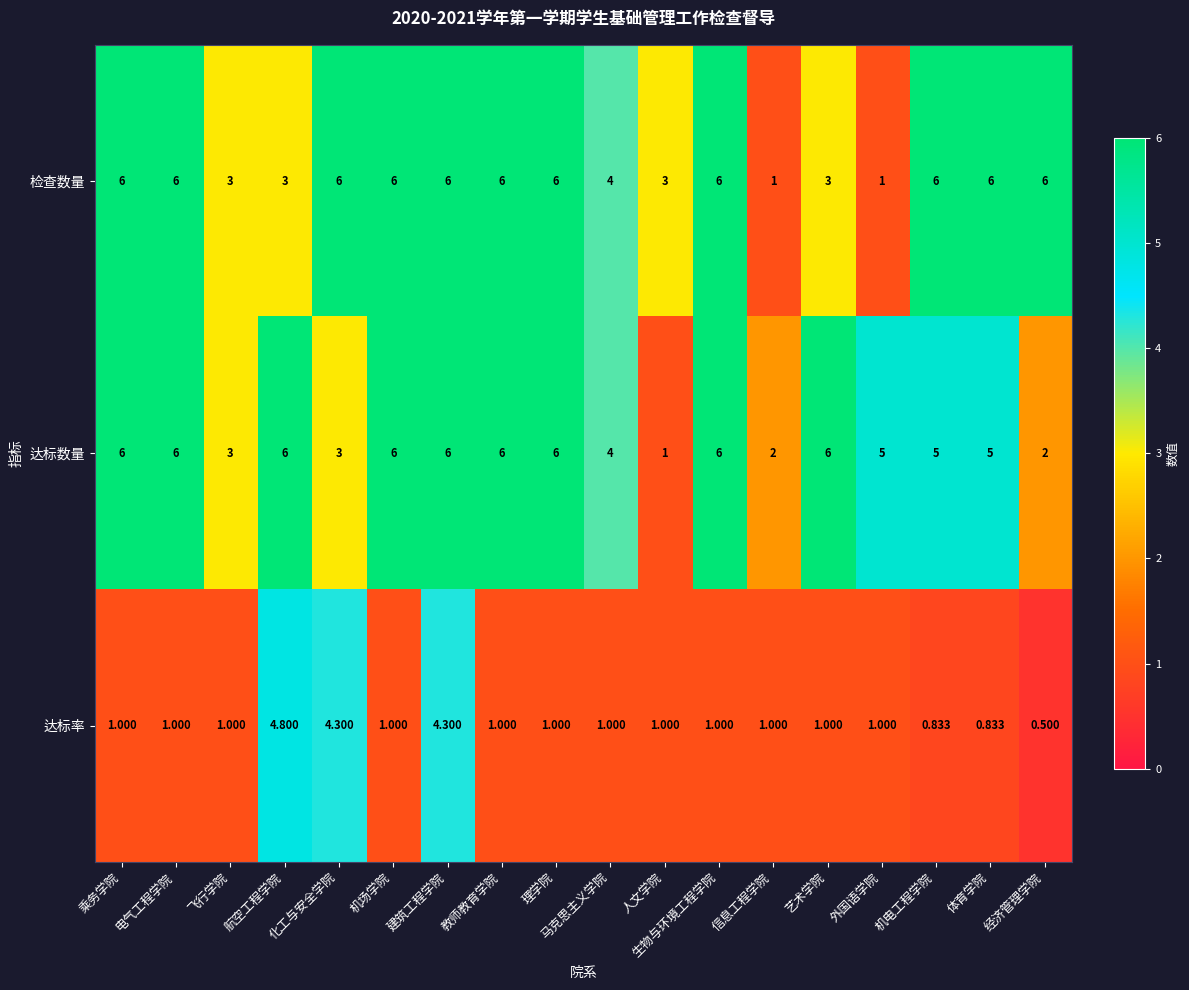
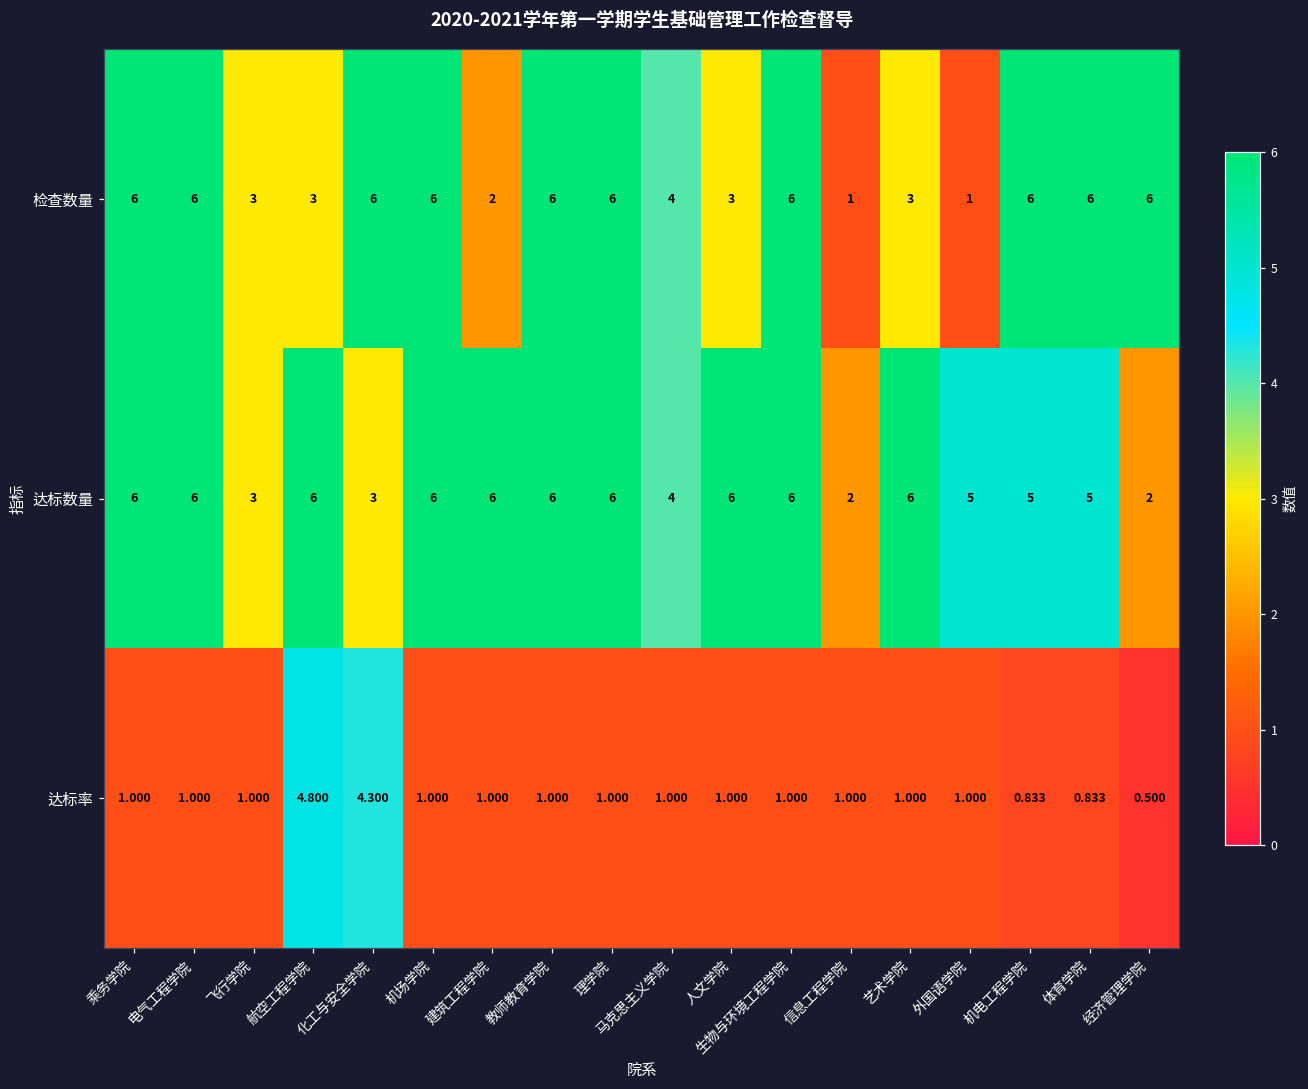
  {
    "检查数量": {
      "乘务学院": 6,
      "电气工程学院": 6,
      "飞行学院": 3,
      "航空工程学院": 3,
      "化工与安全学院": 6,
      "机场学院": 6,
-     "建筑工程学院": 6,
+     "建筑工程学院": 2,
      "教师教育学院": 6,
      "理学院": 6,
      "马克思主义学院": 4,
      "人文学院": 3,
      "生物与环境工程学院": 6,
      "信息工程学院": 1,
      "艺术学院": 3,
      "外国语学院": 1,
      "机电工程学院": 6,
      "体育学院": 6,
      "经济管理学院": 6
    },
    "达标数量": {
      "乘务学院": 6,
      "电气工程学院": 6,
      "飞行学院": 3,
      "航空工程学院": 6,
      "化工与安全学院": 3,
      "机场学院": 6,
      "建筑工程学院": 6,
      "教师教育学院": 6,
      "理学院": 6,
      "马克思主义学院": 4,
-     "人文学院": 1,
+     "人文学院": 6,
      "生物与环境工程学院": 6,
      "信息工程学院": 2,
      "艺术学院": 6,
      "外国语学院": 5,
      "机电工程学院": 5,
      "体育学院": 5,
      "经济管理学院": 2
    },
    "达标率": {
      "乘务学院": 1.000,
      "电气工程学院": 1.000,
      "飞行学院": 1.000,
      "航空工程学院": 4.800,
      "化工与安全学院": 4.300,
      "机场学院": 1.000,
-     "建筑工程学院": 4.300,
+     "建筑工程学院": 1.000,
      "教师教育学院": 1.000,
      "理学院": 1.000,
      "马克思主义学院": 1.000,
      "人文学院": 1.000,
      "生物与环境工程学院": 1.000,
      "信息工程学院": 1.000,
      "艺术学院": 1.000,
      "外国语学院": 1.000,
      "机电工程学院": 0.833,
      "体育学院": 0.833,
      "经济管理学院": 0.500
    }
  }
